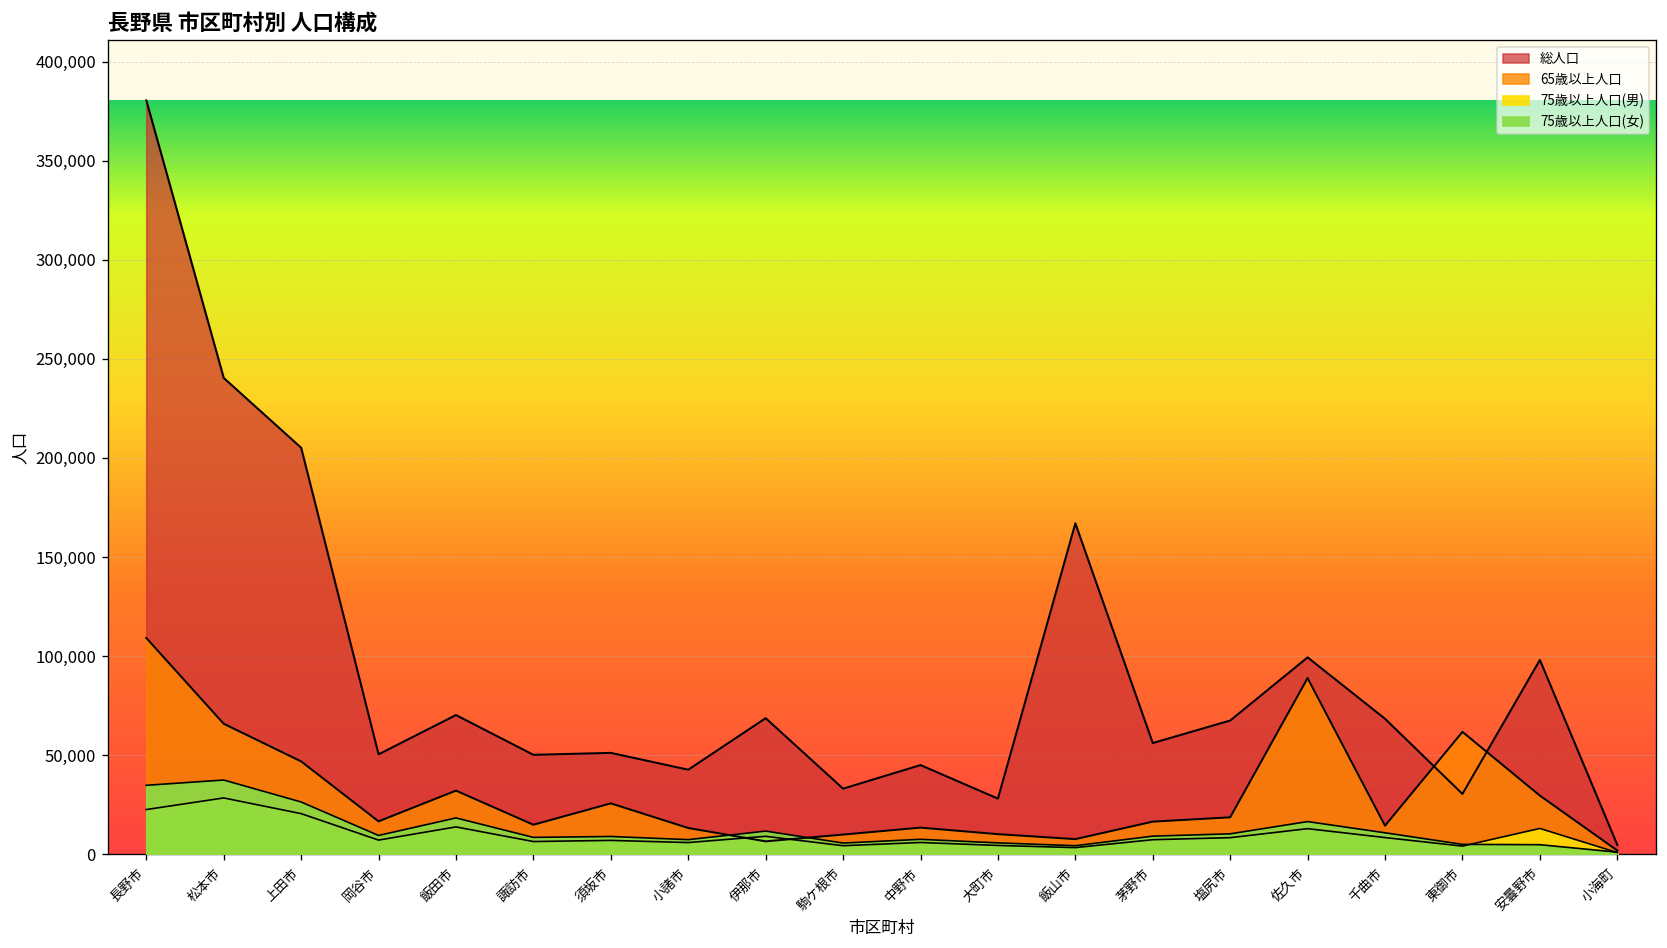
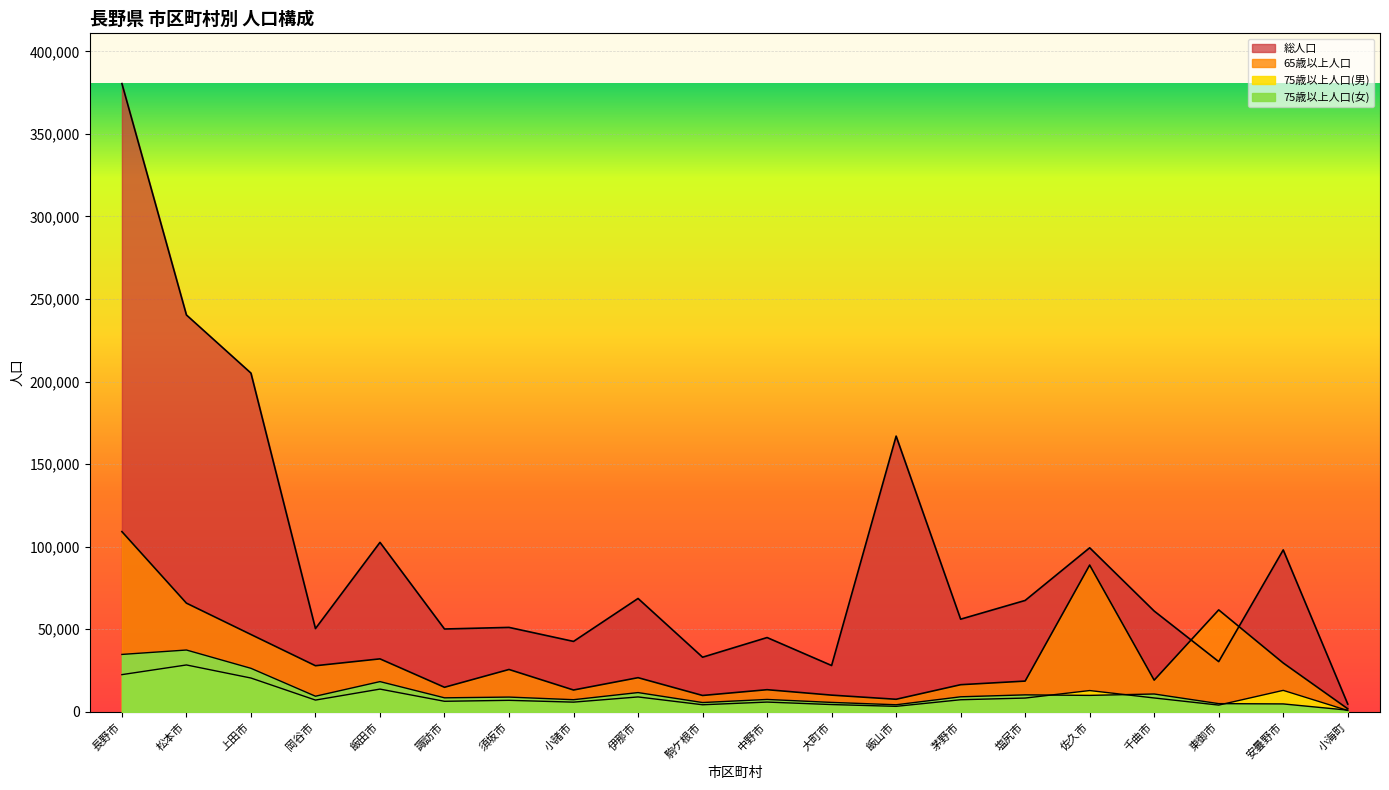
  {
    "総人口": {
      "長野市": "380,000",
      "松本市": "240,000",
      "上田市": "205,000",
      "岡谷市": "50,000",
-     "飯田市": "70,000",
+     "飯田市": "103,000",
      "諏訪市": "50,000",
      "須坂市": "51,000",
      "小諸市": "43,000",
      "伊那市": "69,000",
      "駒ケ根市": "33,000",
      "中野市": "45,000",
      "大町市": "28,000",
      "飯山市": "167,000",
      "茅野市": "56,000",
      "塩尻市": "67,000",
      "佐久市": "99,000",
-     "千曲市": "68,000",
+     "千曲市": "61,000",
      "東御市": "30,000",
      "安曇野市": "98,000",
      "小海町": "5,000"
    },
    "65歳以上人口": {
      "長野市": "109,000",
      "松本市": "66,000",
      "上田市": "47,000",
-     "岡谷市": "17,000",
+     "岡谷市": "28,000",
      "飯田市": "32,000",
      "諏訪市": "15,000",
      "須坂市": "26,000",
      "小諸市": "13,000",
-     "伊那市": "6,000",
+     "伊那市": "21,000",
      "駒ケ根市": "10,000",
      "中野市": "13,000",
      "大町市": "10,000",
      "飯山市": "8,000",
      "茅野市": "16,000",
      "塩尻市": "19,000",
      "佐久市": "89,000",
-     "千曲市": "14,000",
+     "千曲市": "19,000",
      "東御市": "62,000",
      "安曇野市": "30,000"
    },
    "75歳以上人口(男)": {
      "長野市": "23,000",
      "松本市": "28,000",
      "上田市": "20,000",
      "岡谷市": "7,000",
      "飯田市": "14,000",
      "諏訪市": "6,000",
      "須坂市": "7,000",
      "伊那市": "9,000",
      "中野市": "6,000",
      "茅野市": "7,000",
      "塩尻市": "8,000",
      "佐久市": "13,000",
      "千曲市": "8,000",
      "安曇野市": "13,000"
    },
    "75歳以上人口(女)": {
      "長野市": "35,000",
      "松本市": "37,000",
      "上田市": "26,000",
      "岡谷市": "9,000",
      "飯田市": "18,000",
      "諏訪市": "8,000",
      "須坂市": "9,000",
      "伊那市": "12,000",
      "中野市": "8,000",
      "茅野市": "9,000",
      "塩尻市": "10,000",
-     "佐久市": "16,000",
+     "佐久市": "10,000",
      "千曲市": "11,000",
      "安曇野市": "5,000"
    }
  }
